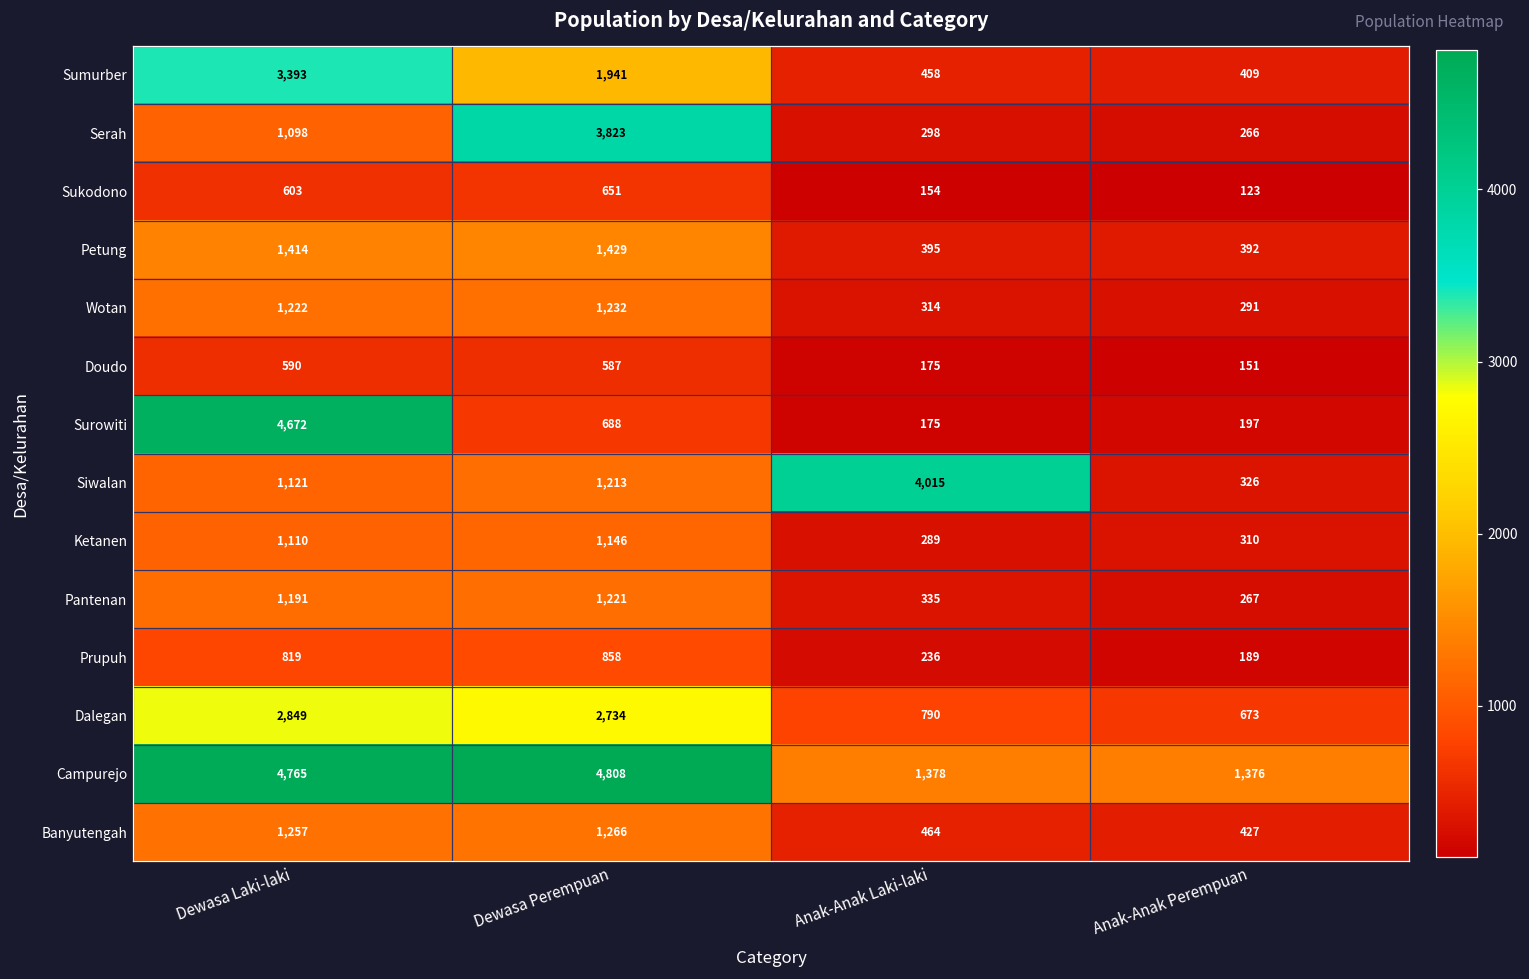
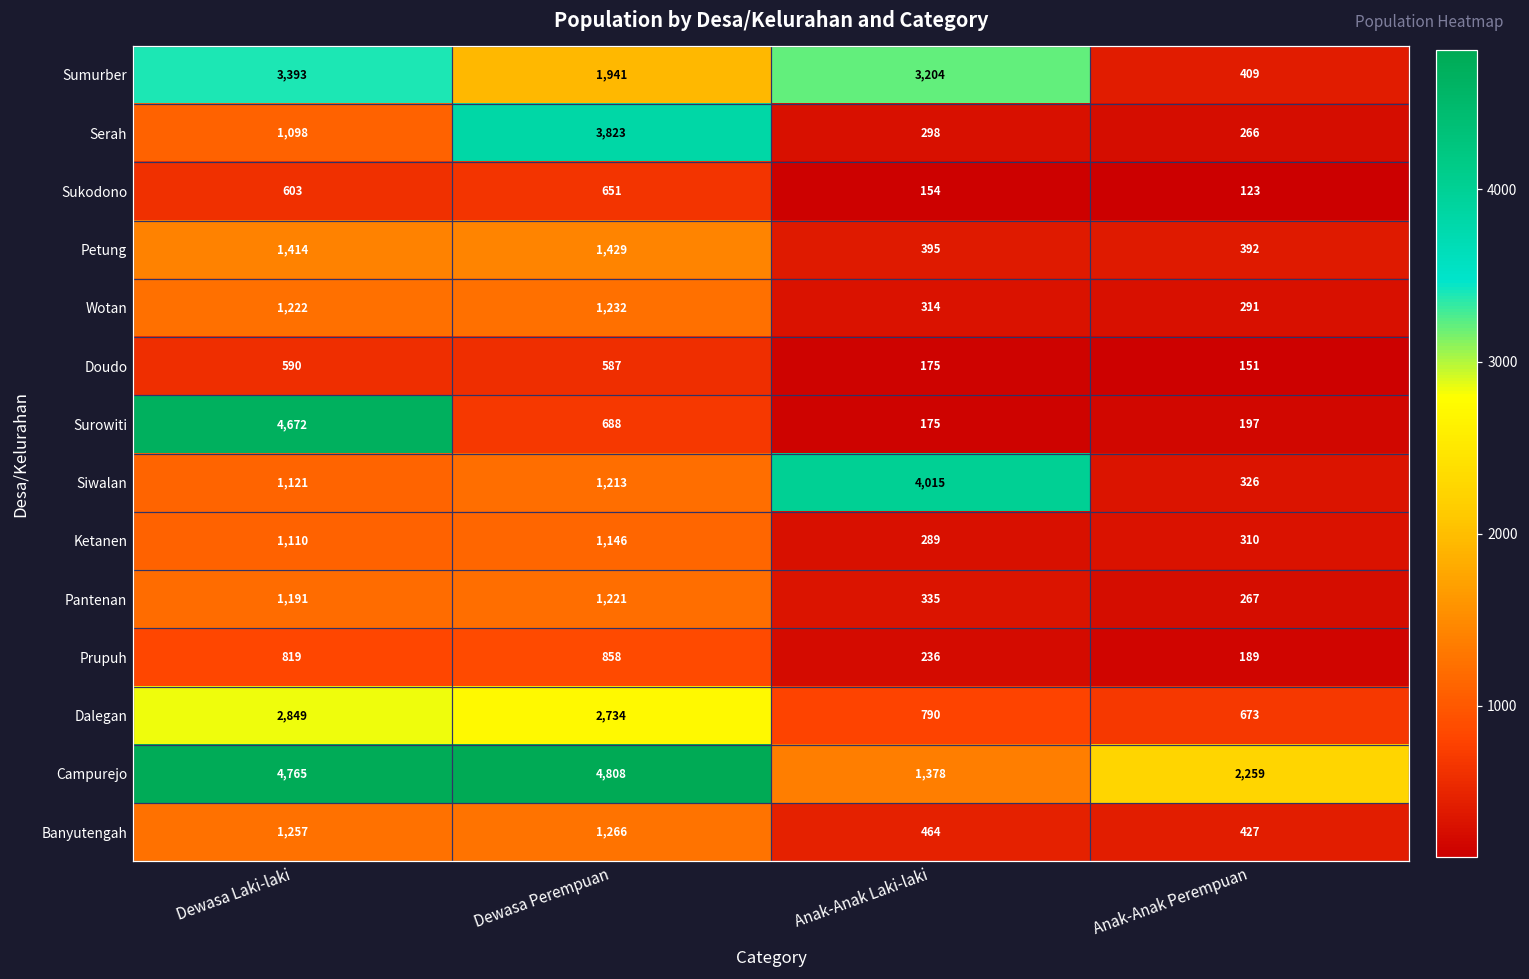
  {
    "Sumurber": {
      "Dewasa Laki-laki": "3,393",
      "Dewasa Perempuan": "1,941",
-     "Anak-Anak Laki-laki": "458",
+     "Anak-Anak Laki-laki": "3,204",
      "Anak-Anak Perempuan": "409"
    },
    "Serah": {
      "Dewasa Laki-laki": "1,098",
      "Dewasa Perempuan": "3,823",
      "Anak-Anak Laki-laki": "298",
      "Anak-Anak Perempuan": "266"
    },
    "Sukodono": {
      "Dewasa Laki-laki": "603",
      "Dewasa Perempuan": "651",
      "Anak-Anak Laki-laki": "154",
      "Anak-Anak Perempuan": "123"
    },
    "Petung": {
      "Dewasa Laki-laki": "1,414",
      "Dewasa Perempuan": "1,429",
      "Anak-Anak Laki-laki": "395",
      "Anak-Anak Perempuan": "392"
    },
    "Wotan": {
      "Dewasa Laki-laki": "1,222",
      "Dewasa Perempuan": "1,232",
      "Anak-Anak Laki-laki": "314",
      "Anak-Anak Perempuan": "291"
    },
    "Doudo": {
      "Dewasa Laki-laki": "590",
      "Dewasa Perempuan": "587",
      "Anak-Anak Laki-laki": "175",
      "Anak-Anak Perempuan": "151"
    },
    "Surowiti": {
      "Dewasa Laki-laki": "4,672",
      "Dewasa Perempuan": "688",
      "Anak-Anak Laki-laki": "175",
      "Anak-Anak Perempuan": "197"
    },
    "Siwalan": {
      "Dewasa Laki-laki": "1,121",
      "Dewasa Perempuan": "1,213",
      "Anak-Anak Laki-laki": "4,015",
      "Anak-Anak Perempuan": "326"
    },
    "Ketanen": {
      "Dewasa Laki-laki": "1,110",
      "Dewasa Perempuan": "1,146",
      "Anak-Anak Laki-laki": "289",
      "Anak-Anak Perempuan": "310"
    },
    "Pantenan": {
      "Dewasa Laki-laki": "1,191",
      "Dewasa Perempuan": "1,221",
      "Anak-Anak Laki-laki": "335",
      "Anak-Anak Perempuan": "267"
    },
    "Prupuh": {
      "Dewasa Laki-laki": "819",
      "Dewasa Perempuan": "858",
      "Anak-Anak Laki-laki": "236",
      "Anak-Anak Perempuan": "189"
    },
    "Dalegan": {
      "Dewasa Laki-laki": "2,849",
      "Dewasa Perempuan": "2,734",
      "Anak-Anak Laki-laki": "790",
      "Anak-Anak Perempuan": "673"
    },
    "Campurejo": {
      "Dewasa Laki-laki": "4,765",
      "Dewasa Perempuan": "4,808",
      "Anak-Anak Laki-laki": "1,378",
-     "Anak-Anak Perempuan": "1,376"
+     "Anak-Anak Perempuan": "2,259"
    },
    "Banyutengah": {
      "Dewasa Laki-laki": "1,257",
      "Dewasa Perempuan": "1,266",
      "Anak-Anak Laki-laki": "464",
      "Anak-Anak Perempuan": "427"
    }
  }
